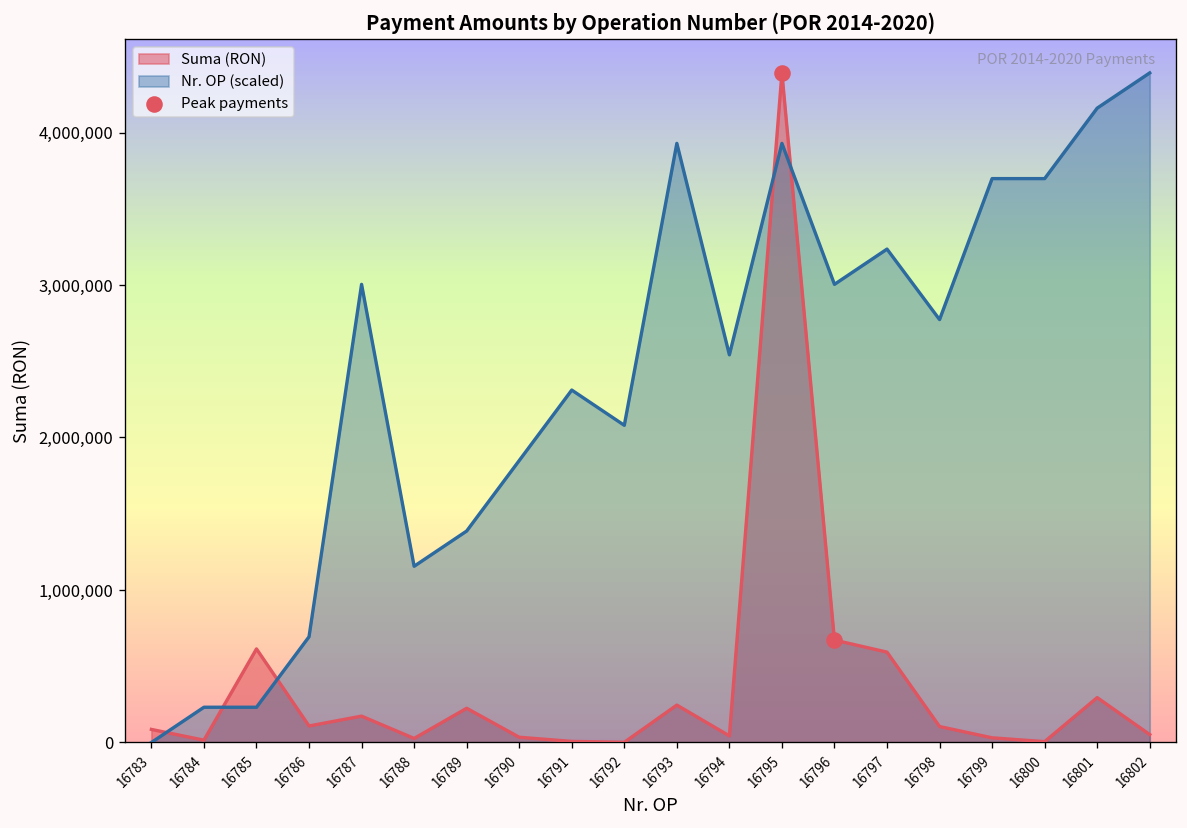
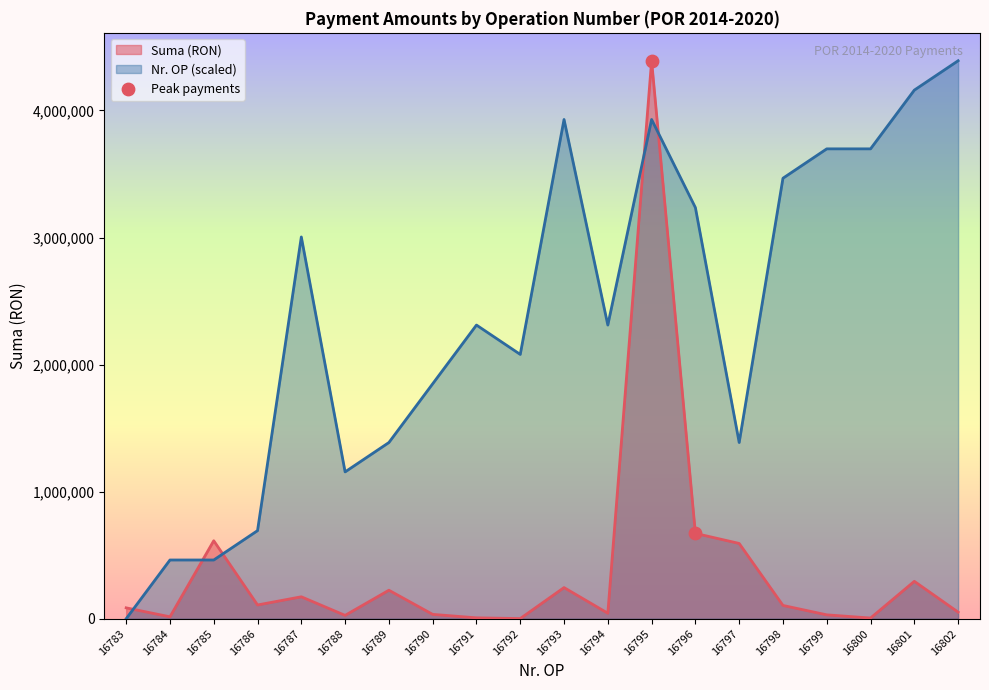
  {
    "Nr. OP (scaled)": {
      "16783": "0",
-     "16784": "230,000",
-     "16785": "230,000",
+     "16784": "460,000",
+     "16785": "460,000",
      "16786": "690,000",
      "16787": "3,000,000",
      "16788": "1,160,000",
      "16789": "1,390,000",
      "16790": "1,850,000",
      "16791": "2,310,000",
      "16792": "2,080,000",
      "16793": "3,930,000",
-     "16794": "2,540,000",
+     "16794": "2,310,000",
      "16795": "3,930,000",
-     "16796": "3,000,000",
-     "16797": "3,240,000",
-     "16798": "2,770,000",
+     "16796": "3,240,000",
+     "16797": "1,390,000",
+     "16798": "3,470,000",
      "16799": "3,700,000",
      "16800": "3,700,000",
      "16801": "4,160,000"
    }
  }
